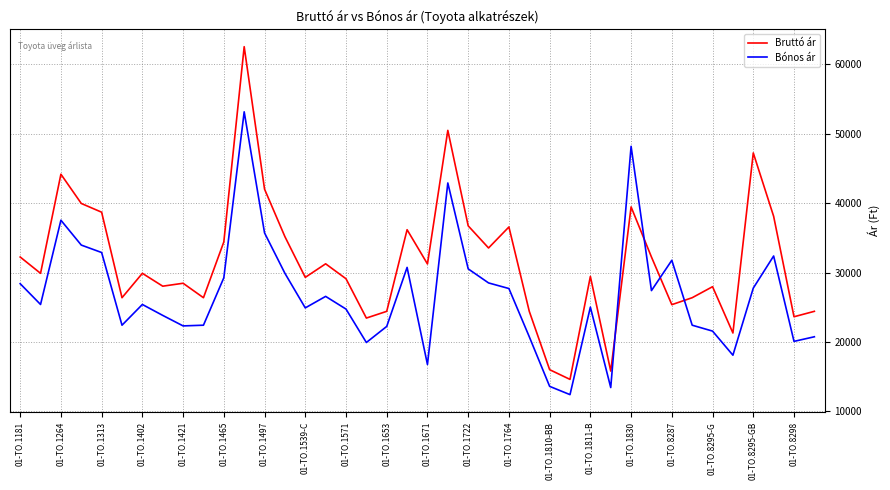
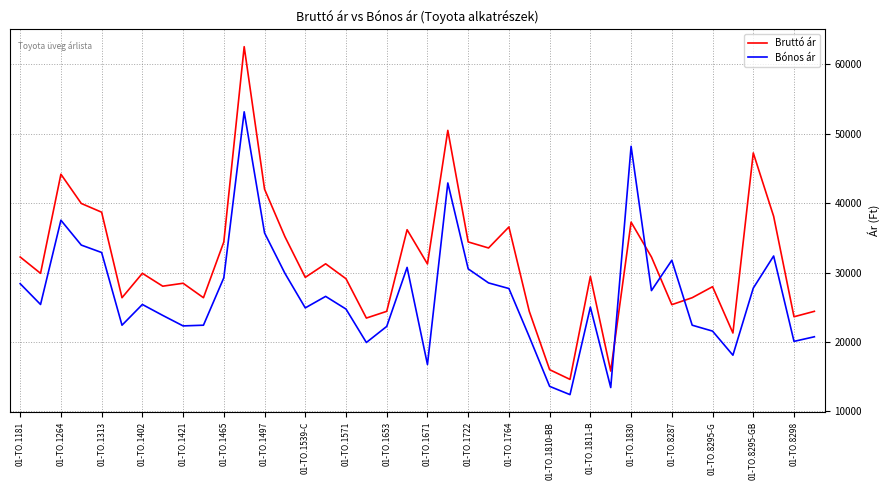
  {
    "Bruttó ár": {
      "01-TO.1181": 32000,
      "01-TO.1264": 44000,
      "01-TO.1313": 39000,
      "01-TO.1402": 30000,
      "01-TO.1421": 28000,
      "01-TO.1465": 34000,
      "01-TO.1497": 42000,
      "01-TO.1539-C": 29000,
      "01-TO.1571": 29000,
      "01-TO.1653": 24000,
      "01-TO.1671": 31000,
-     "01-TO.1722": 37000,
+     "01-TO.1722": 34000,
      "01-TO.1764": 37000,
      "01-TO.1810-BB": 16000,
      "01-TO.1811-B": 29000,
-     "01-TO.1830": 39000,
+     "01-TO.1830": 37000,
      "01-TO.8287": 25000,
      "01-TO.8295-G": 28000,
      "01-TO.8295-GB": 47000,
      "01-TO.8298": 24000
    },
    "Bónos ár": {
      "01-TO.1181": 28000,
      "01-TO.1264": 38000,
      "01-TO.1313": 33000,
      "01-TO.1402": 25000,
      "01-TO.1421": 22000,
      "01-TO.1465": 29000,
      "01-TO.1497": 36000,
      "01-TO.1539-C": 25000,
      "01-TO.1571": 25000,
      "01-TO.1653": 22000,
      "01-TO.1671": 17000,
      "01-TO.1722": 31000,
      "01-TO.1764": 28000,
      "01-TO.1810-BB": 14000,
      "01-TO.1811-B": 25000,
      "01-TO.1830": 48000,
      "01-TO.8287": 32000,
      "01-TO.8295-G": 22000,
      "01-TO.8295-GB": 28000,
      "01-TO.8298": 20000
    }
  }
